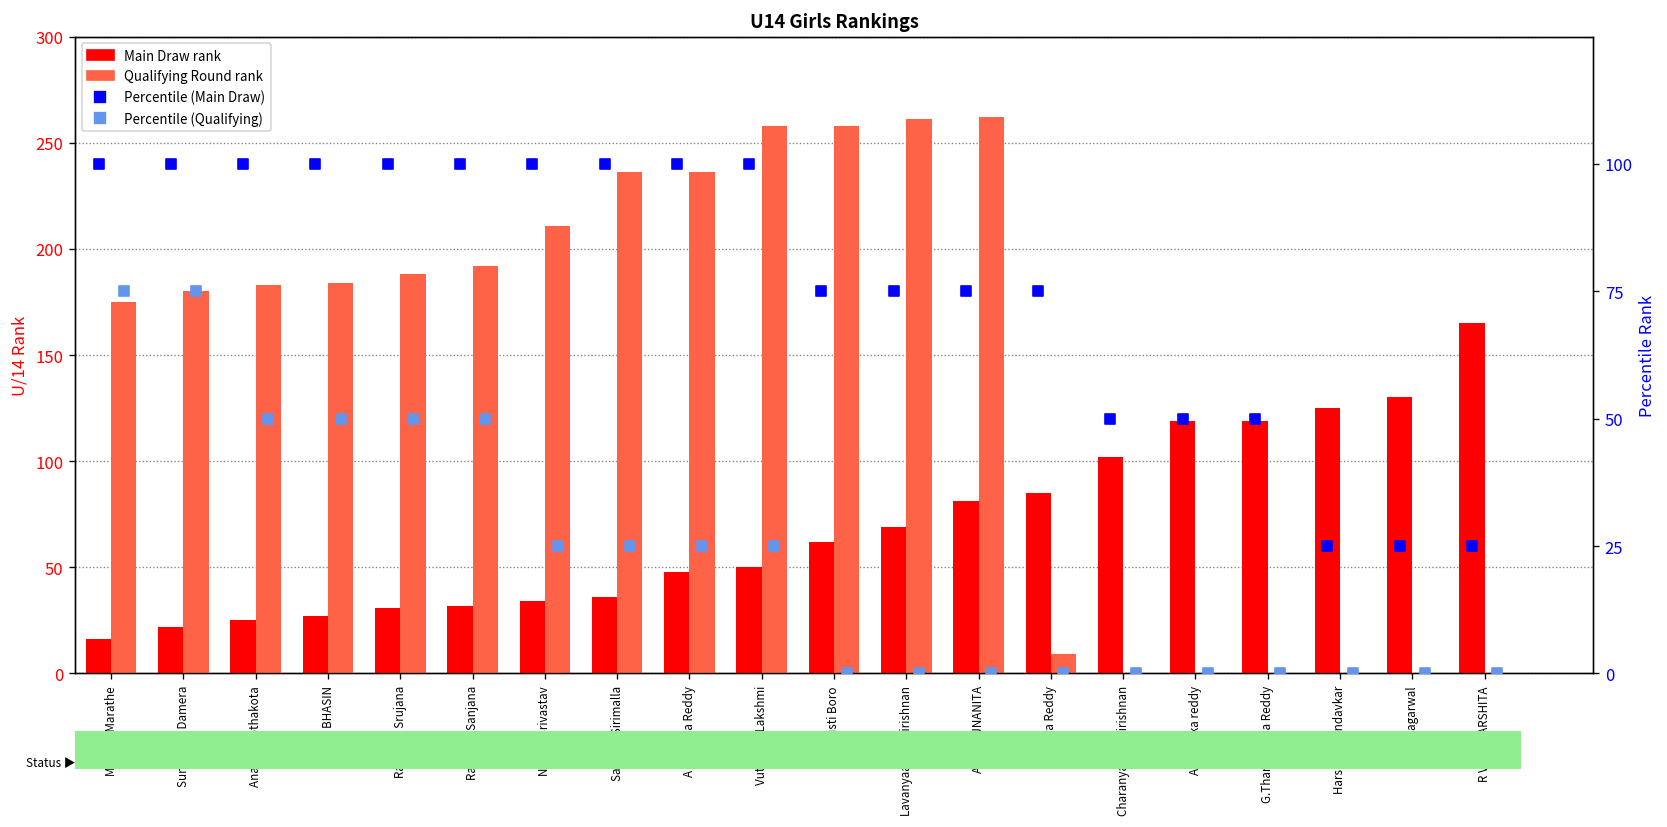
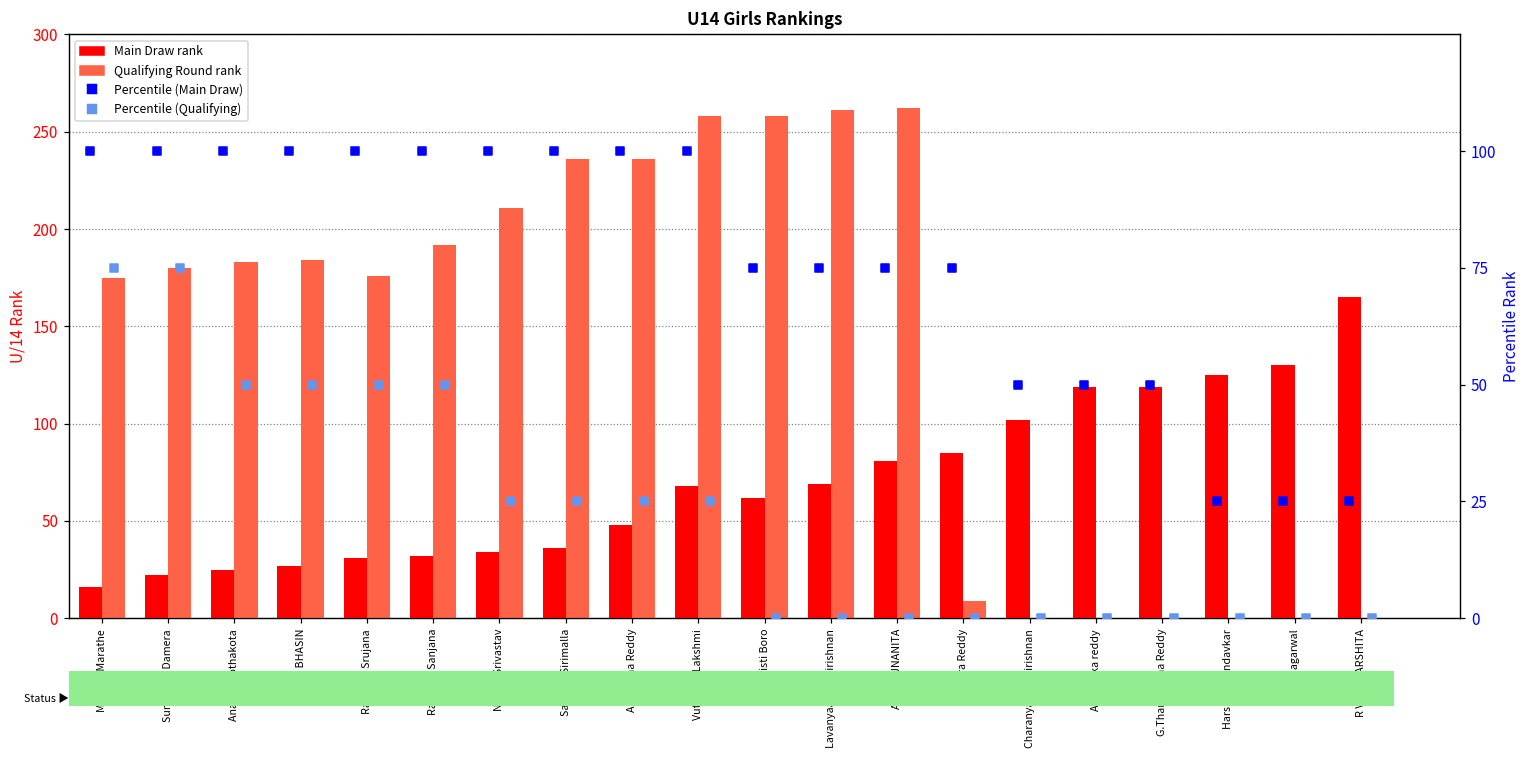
  {
    "Main Draw rank": {
      "Malikaa Marathe": 16,
      "Sunskrithi Damera": 22,
      "Ananya Kothakota": 25,
      "SMRITI BHASIN": 27,
      "Rayarala Srujana": 31,
      "Rayarala Sanjana": 32,
      "Naisha Srivastav": 34,
      "Sanjana Sirimalla": 36,
      "A Sanjana Reddy": 48,
-     "Vutukuru Lakshmi": 50,
+     "Vutukuru Lakshmi": 68,
      "Kristi Boro": 62,
      "Lavanyaa Sreekirishnan": 69,
      "ASAPU JNANITA": 81,
      "Pavithra Reddy": 85,
      "Charanya Sreekirishnan": 102,
      "Avanthika reddy": 119,
      "G.Thanushitha Reddy": 119,
      "Harshali Mandavkar": 125,
      "khushi agarwal": 130,
      "R VEDA VARSHITA": 165
    },
    "Qualifying Round rank": {
      "Malikaa Marathe": 175,
      "Sunskrithi Damera": 180,
      "Ananya Kothakota": 183,
      "SMRITI BHASIN": 184,
-     "Rayarala Srujana": 188,
+     "Rayarala Srujana": 176,
      "Rayarala Sanjana": 192,
      "Naisha Srivastav": 211,
      "Sanjana Sirimalla": 236,
      "A Sanjana Reddy": 236,
      "Vutukuru Lakshmi": 258,
      "Kristi Boro": 258,
      "Lavanyaa Sreekirishnan": 261,
      "ASAPU JNANITA": 262,
      "Pavithra Reddy": 9,
      "Charanya Sreekirishnan": 0,
      "Avanthika reddy": 0,
      "G.Thanushitha Reddy": 0,
      "Harshali Mandavkar": 0,
      "khushi agarwal": 0,
      "R VEDA VARSHITA": 0
    }
  }
